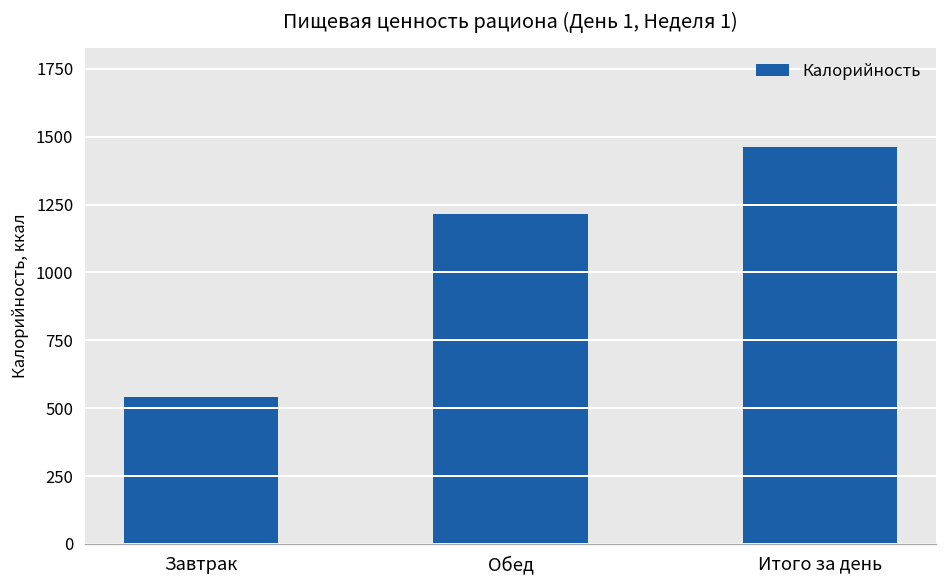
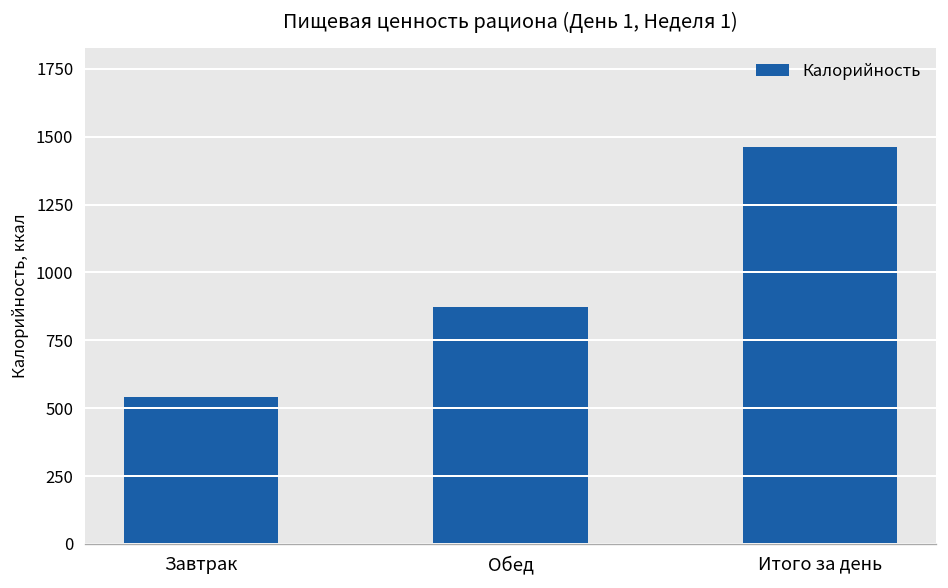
  {
    "Завтрак": 540,
-   "Обед": 1220,
+   "Обед": 870,
    "Итого за день": 1460
  }
